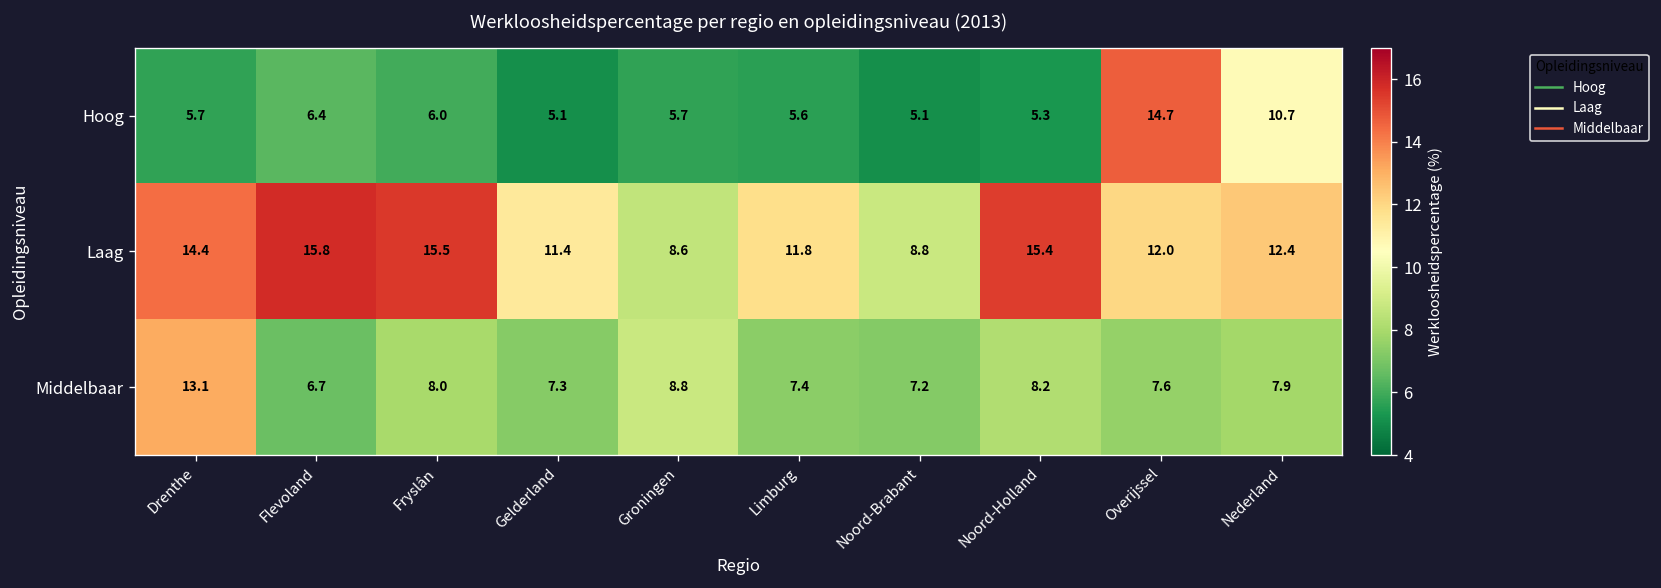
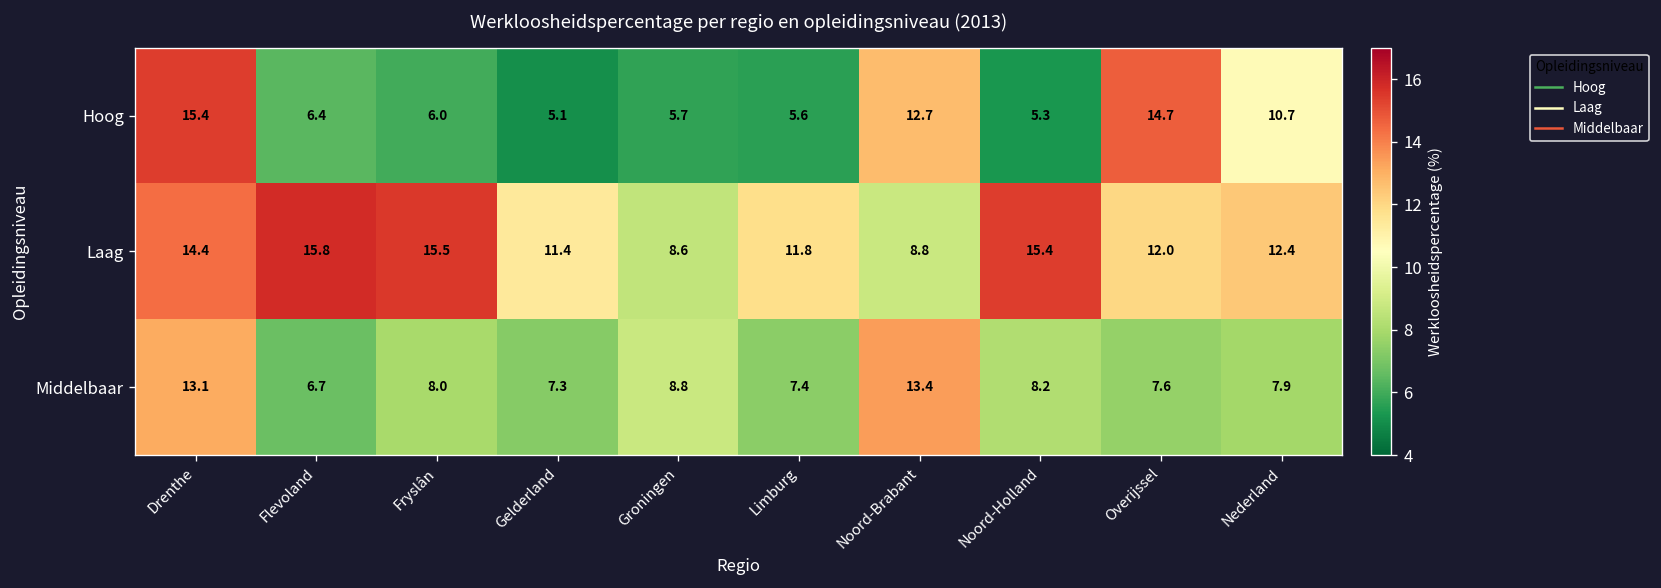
  {
    "Hoog": {
-     "Drenthe": 5.7,
+     "Drenthe": 15.4,
      "Flevoland": 6.4,
      "Fryslân": 6.0,
      "Gelderland": 5.1,
      "Groningen": 5.7,
      "Limburg": 5.6,
-     "Noord-Brabant": 5.1,
+     "Noord-Brabant": 12.7,
      "Noord-Holland": 5.3,
      "Overijssel": 14.7,
      "Nederland": 10.7
    },
    "Laag": {
      "Drenthe": 14.4,
      "Flevoland": 15.8,
      "Fryslân": 15.5,
      "Gelderland": 11.4,
      "Groningen": 8.6,
      "Limburg": 11.8,
      "Noord-Brabant": 8.8,
      "Noord-Holland": 15.4,
      "Overijssel": 12.0,
      "Nederland": 12.4
    },
    "Middelbaar": {
      "Drenthe": 13.1,
      "Flevoland": 6.7,
      "Fryslân": 8.0,
      "Gelderland": 7.3,
      "Groningen": 8.8,
      "Limburg": 7.4,
-     "Noord-Brabant": 7.2,
+     "Noord-Brabant": 13.4,
      "Noord-Holland": 8.2,
      "Overijssel": 7.6,
      "Nederland": 7.9
    }
  }
